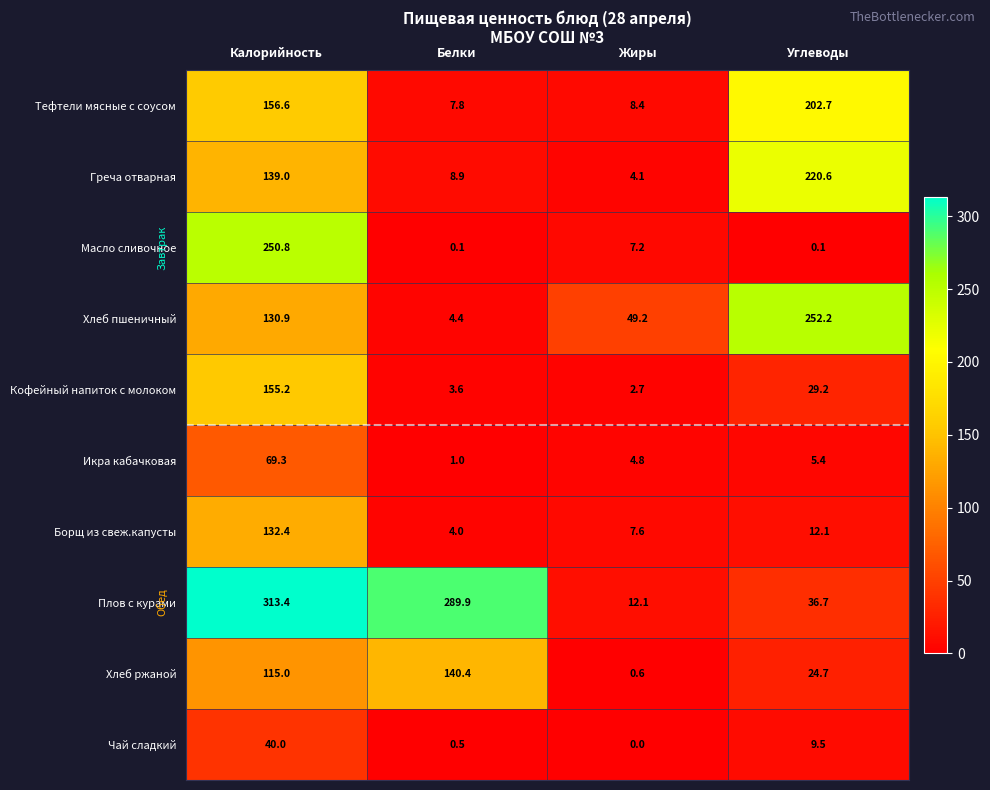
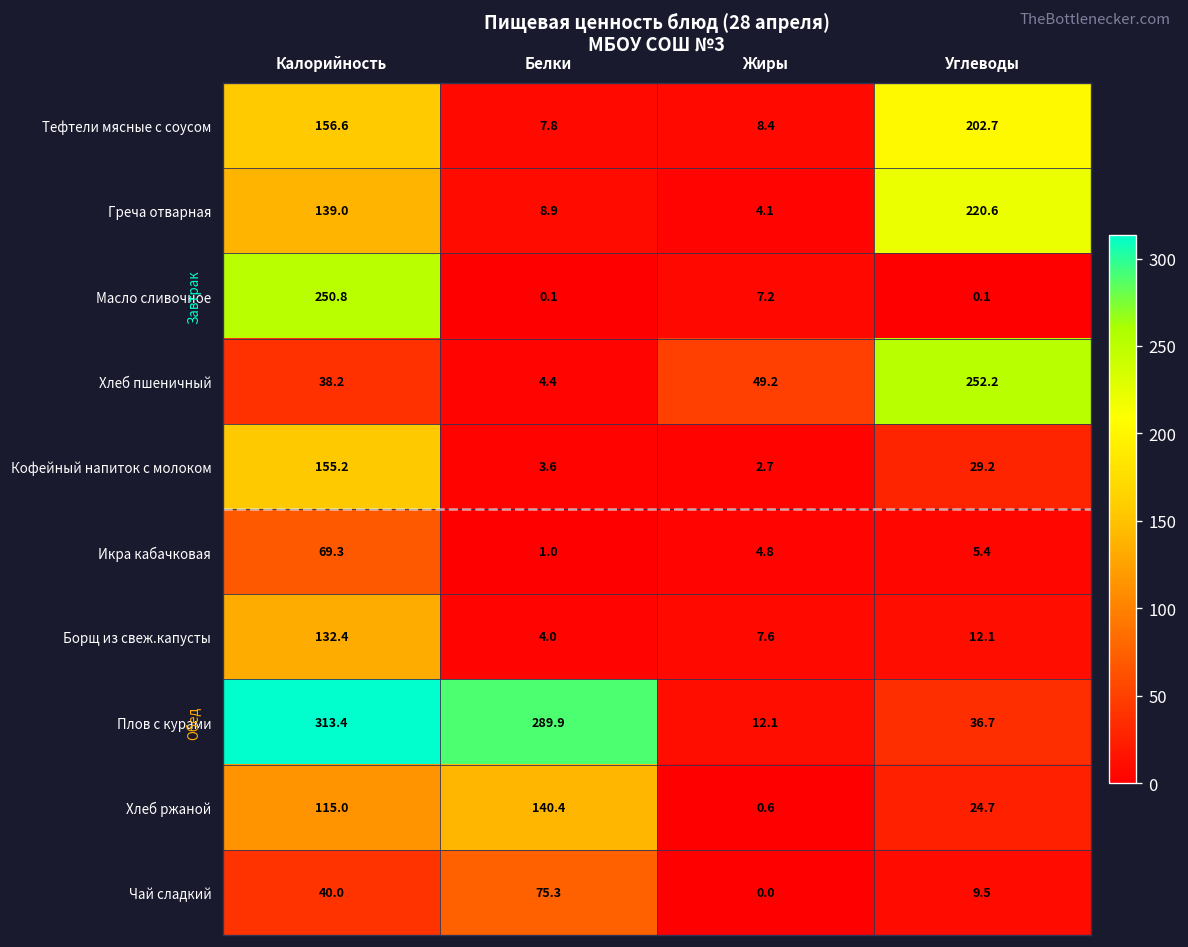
  {
    "Тефтели мясные с соусом": {
      "Калорийность": 156.6,
      "Белки": 7.8,
      "Жиры": 8.4,
      "Углеводы": 202.7
    },
    "Греча отварная": {
      "Калорийность": 139.0,
      "Белки": 8.9,
      "Жиры": 4.1,
      "Углеводы": 220.6
    },
    "Масло сливочное": {
      "Калорийность": 250.8,
      "Белки": 0.1,
      "Жиры": 7.2,
      "Углеводы": 0.1
    },
    "Хлеб пшеничный": {
-     "Калорийность": 130.9,
+     "Калорийность": 38.2,
      "Белки": 4.4,
      "Жиры": 49.2,
      "Углеводы": 252.2
    },
    "Кофейный напиток с молоком": {
      "Калорийность": 155.2,
      "Белки": 3.6,
      "Жиры": 2.7,
      "Углеводы": 29.2
    },
    "Икра кабачковая": {
      "Калорийность": 69.3,
      "Белки": 1.0,
      "Жиры": 4.8,
      "Углеводы": 5.4
    },
    "Борщ из свеж.капусты": {
      "Калорийность": 132.4,
      "Белки": 4.0,
      "Жиры": 7.6,
      "Углеводы": 12.1
    },
    "Плов с курами": {
      "Калорийность": 313.4,
      "Белки": 289.9,
      "Жиры": 12.1,
      "Углеводы": 36.7
    },
    "Хлеб ржаной": {
      "Калорийность": 115.0,
      "Белки": 140.4,
      "Жиры": 0.6,
      "Углеводы": 24.7
    },
    "Чай сладкий": {
      "Калорийность": 40.0,
-     "Белки": 0.5,
+     "Белки": 75.3,
      "Жиры": 0.0,
      "Углеводы": 9.5
    }
  }
